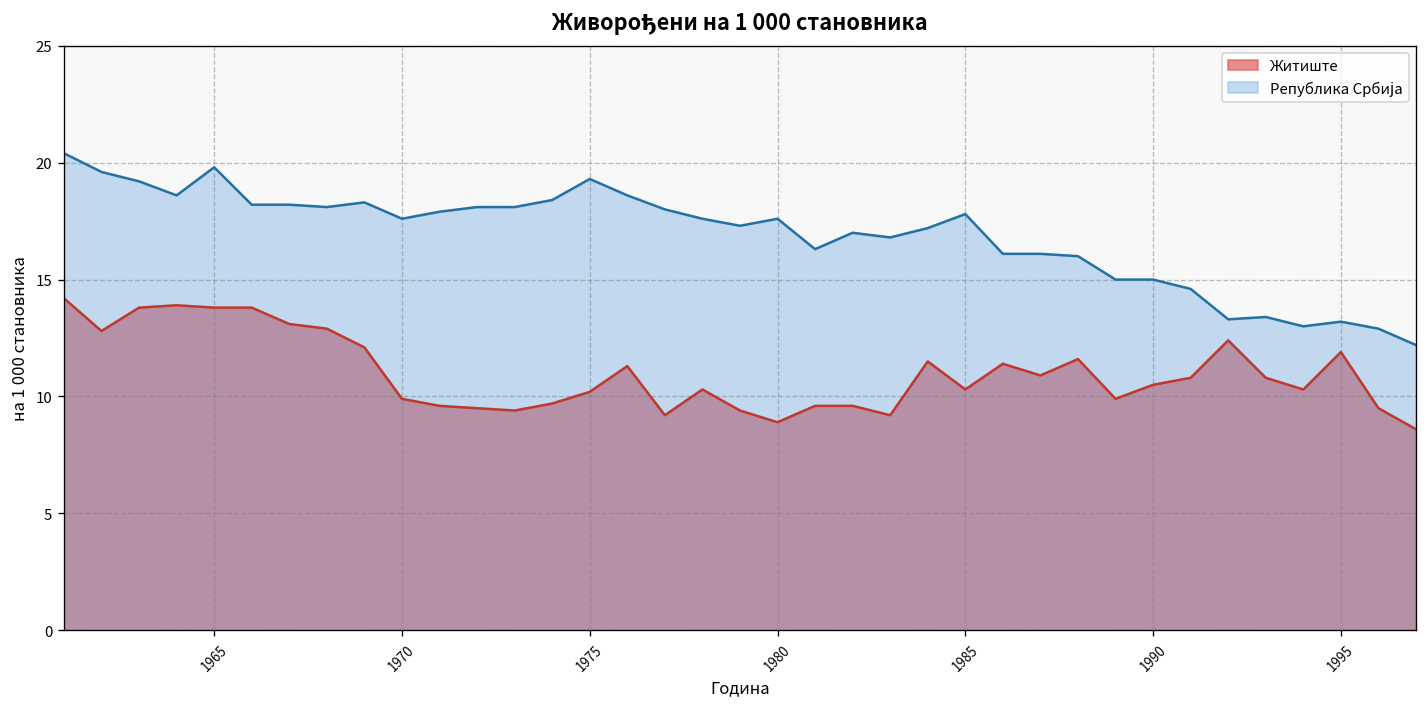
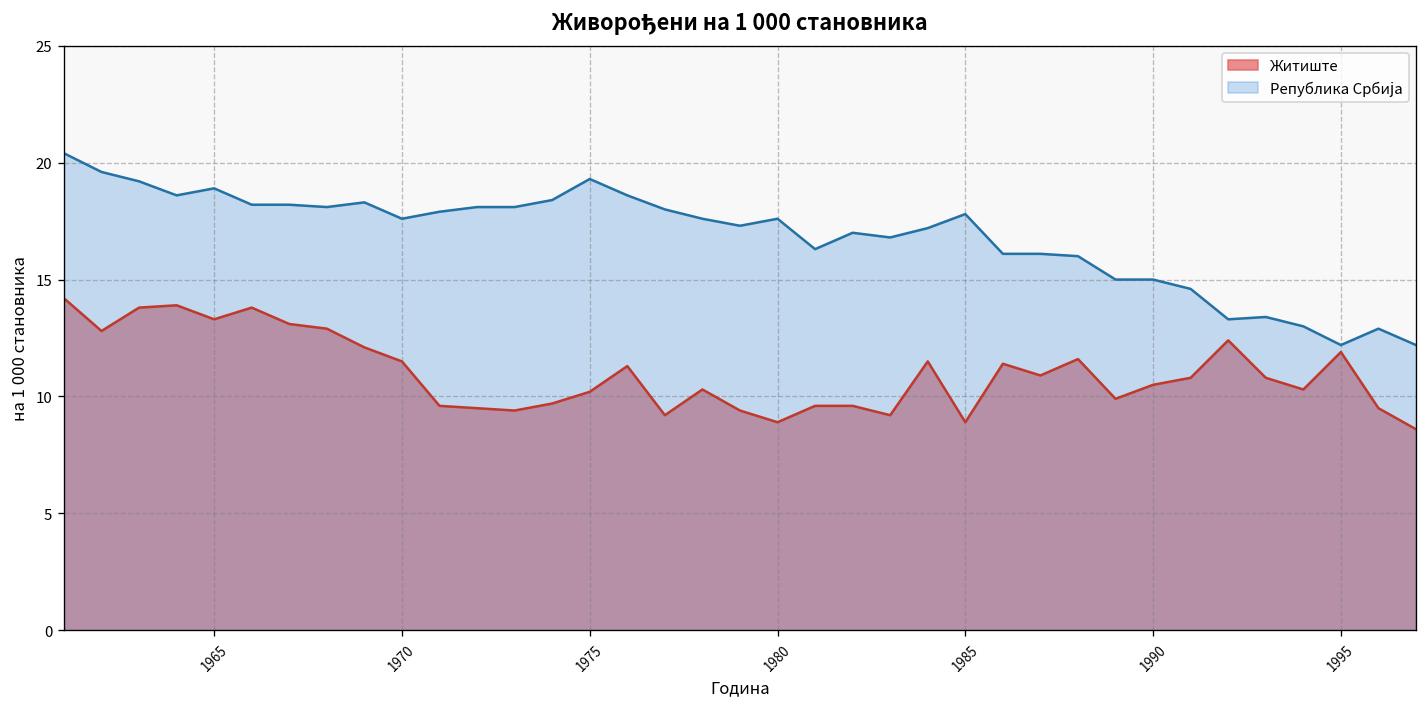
  {
    "Житиште": {
-     "1965": 13.8,
-     "1970": 9.9,
+     "1965": 13.3,
+     "1970": 11.5,
      "1975": 10.2,
      "1980": 8.9,
-     "1985": 10.3,
+     "1985": 8.9,
      "1990": 10.5,
      "1995": 11.9
    },
    "Република Србија": {
-     "1965": 19.8,
+     "1965": 18.9,
      "1970": 17.6,
      "1975": 19.3,
      "1980": 17.6,
      "1985": 17.8,
      "1990": 15.0,
-     "1995": 13.2
+     "1995": 12.2
    }
  }
